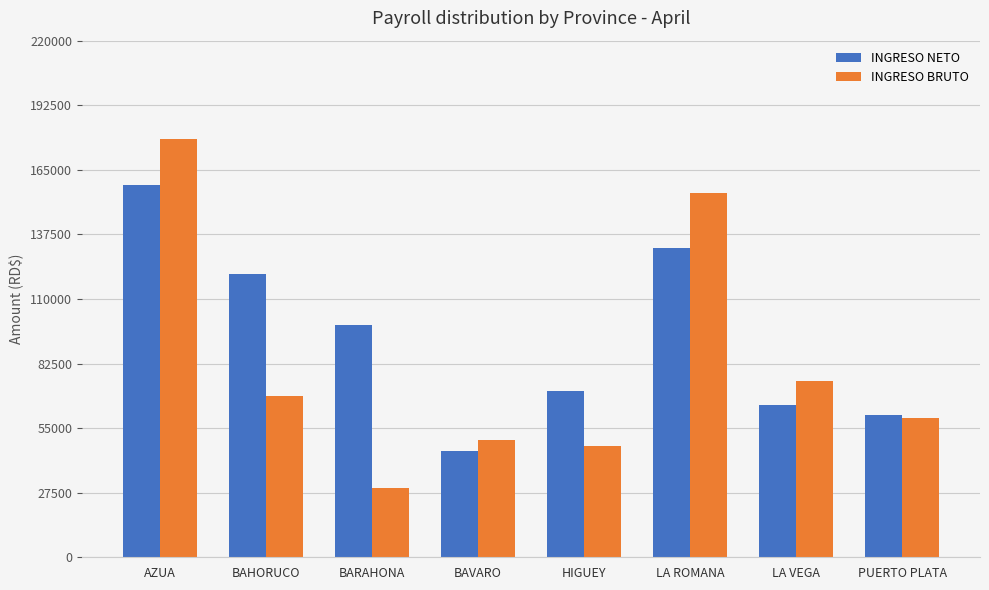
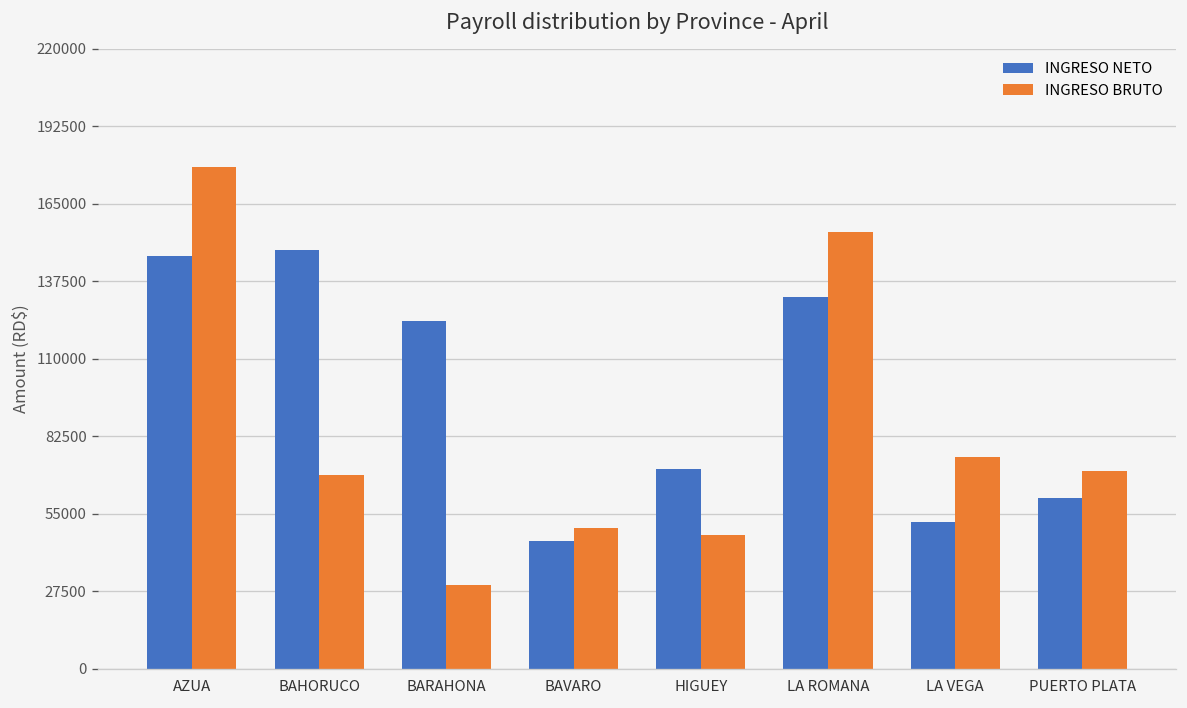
  {
    "INGRESO NETO": {
-     "AZUA": 159000,
-     "BAHORUCO": 121000,
-     "BARAHONA": 99000,
+     "AZUA": 147000,
+     "BAHORUCO": 148000,
+     "BARAHONA": 124000,
      "BAVARO": 45000,
      "HIGUEY": 71000,
      "LA ROMANA": 132000,
-     "LA VEGA": 65000,
+     "LA VEGA": 52000,
      "PUERTO PLATA": 60000
    },
    "INGRESO BRUTO": {
      "AZUA": 178000,
      "BAHORUCO": 69000,
      "BARAHONA": 30000,
      "BAVARO": 50000,
      "HIGUEY": 47000,
      "LA ROMANA": 155000,
      "LA VEGA": 75000,
-     "PUERTO PLATA": 59000
+     "PUERTO PLATA": 70000
    }
  }
